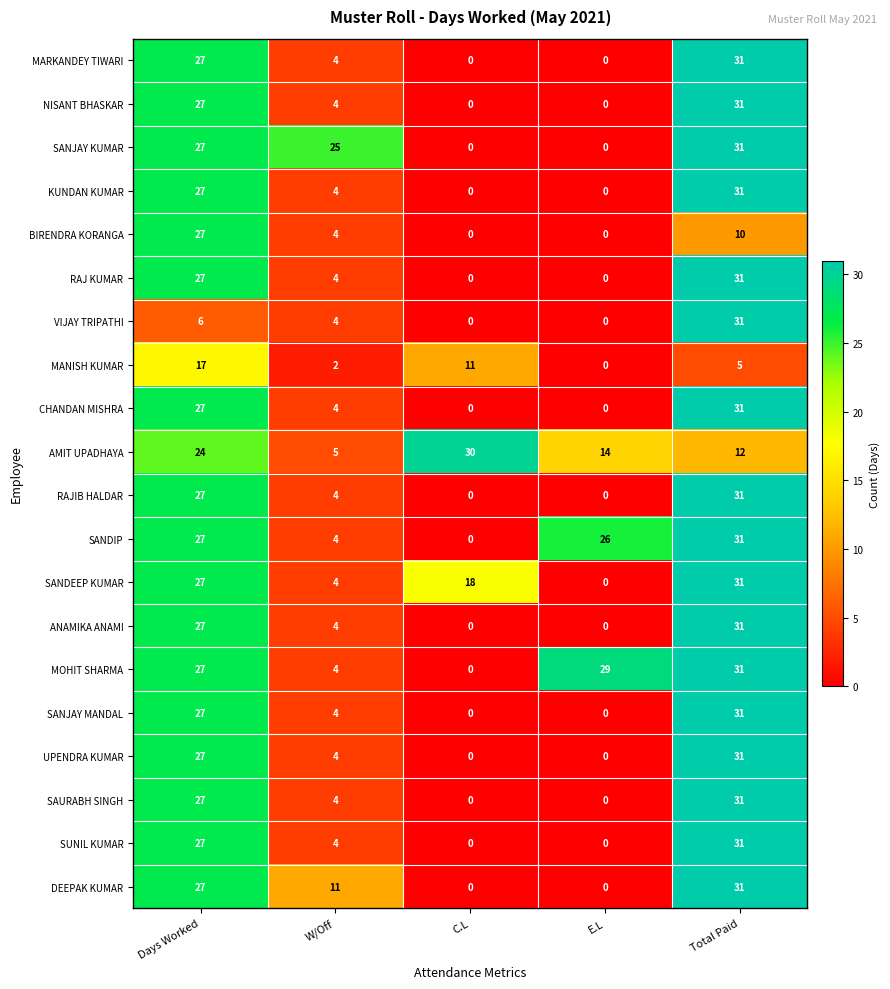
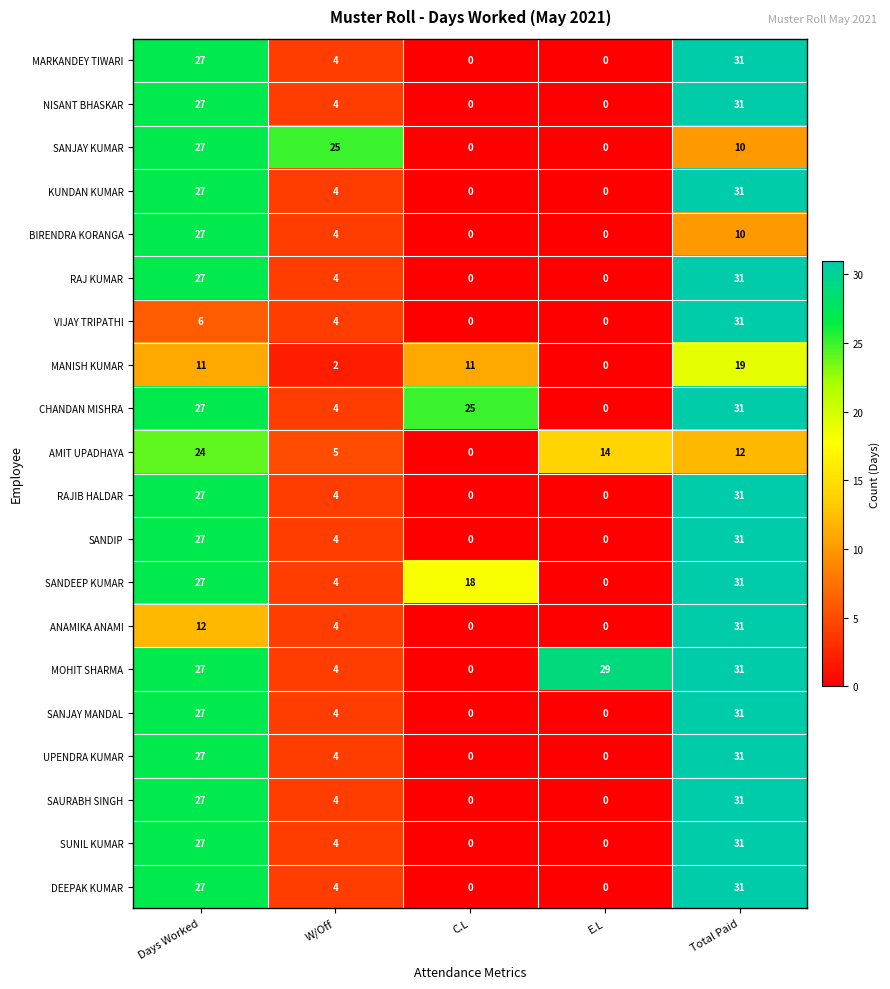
  {
    "MARKANDEY TIWARI": {
      "Days Worked": 27,
      "W/Off": 4,
      "C.L": 0,
      "E.L": 0,
      "Total Paid": 31
    },
    "NISANT BHASKAR": {
      "Days Worked": 27,
      "W/Off": 4,
      "C.L": 0,
      "E.L": 0,
      "Total Paid": 31
    },
    "SANJAY KUMAR": {
      "Days Worked": 27,
      "W/Off": 25,
      "C.L": 0,
      "E.L": 0,
-     "Total Paid": 31
+     "Total Paid": 10
    },
    "KUNDAN KUMAR": {
      "Days Worked": 27,
      "W/Off": 4,
      "C.L": 0,
      "E.L": 0,
      "Total Paid": 31
    },
    "BIRENDRA KORANGA": {
      "Days Worked": 27,
      "W/Off": 4,
      "C.L": 0,
      "E.L": 0,
      "Total Paid": 10
    },
    "RAJ KUMAR": {
      "Days Worked": 27,
      "W/Off": 4,
      "C.L": 0,
      "E.L": 0,
      "Total Paid": 31
    },
    "VIJAY TRIPATHI": {
      "Days Worked": 6,
      "W/Off": 4,
      "C.L": 0,
      "E.L": 0,
      "Total Paid": 31
    },
    "MANISH KUMAR": {
-     "Days Worked": 17,
+     "Days Worked": 11,
      "W/Off": 2,
      "C.L": 11,
      "E.L": 0,
-     "Total Paid": 5
+     "Total Paid": 19
    },
    "CHANDAN MISHRA": {
      "Days Worked": 27,
      "W/Off": 4,
-     "C.L": 0,
+     "C.L": 25,
      "E.L": 0,
      "Total Paid": 31
    },
    "AMIT UPADHAYA": {
      "Days Worked": 24,
      "W/Off": 5,
-     "C.L": 30,
+     "C.L": 0,
      "E.L": 14,
      "Total Paid": 12
    },
    "RAJIB HALDAR": {
      "Days Worked": 27,
      "W/Off": 4,
      "C.L": 0,
      "E.L": 0,
      "Total Paid": 31
    },
    "SANDIP": {
      "Days Worked": 27,
      "W/Off": 4,
      "C.L": 0,
-     "E.L": 26,
+     "E.L": 0,
      "Total Paid": 31
    },
    "SANDEEP KUMAR": {
      "Days Worked": 27,
      "W/Off": 4,
      "C.L": 18,
      "E.L": 0,
      "Total Paid": 31
    },
    "ANAMIKA ANAMI": {
-     "Days Worked": 27,
+     "Days Worked": 12,
      "W/Off": 4,
      "C.L": 0,
      "E.L": 0,
      "Total Paid": 31
    },
    "MOHIT SHARMA": {
      "Days Worked": 27,
      "W/Off": 4,
      "C.L": 0,
      "E.L": 29,
      "Total Paid": 31
    },
    "SANJAY MANDAL": {
      "Days Worked": 27,
      "W/Off": 4,
      "C.L": 0,
      "E.L": 0,
      "Total Paid": 31
    },
    "UPENDRA KUMAR": {
      "Days Worked": 27,
      "W/Off": 4,
      "C.L": 0,
      "E.L": 0,
      "Total Paid": 31
    },
    "SAURABH SINGH": {
      "Days Worked": 27,
      "W/Off": 4,
      "C.L": 0,
      "E.L": 0,
      "Total Paid": 31
    },
    "SUNIL KUMAR": {
      "Days Worked": 27,
      "W/Off": 4,
      "C.L": 0,
      "E.L": 0,
      "Total Paid": 31
    },
    "DEEPAK KUMAR": {
      "Days Worked": 27,
-     "W/Off": 11,
+     "W/Off": 4,
      "C.L": 0,
      "E.L": 0,
      "Total Paid": 31
    }
  }
